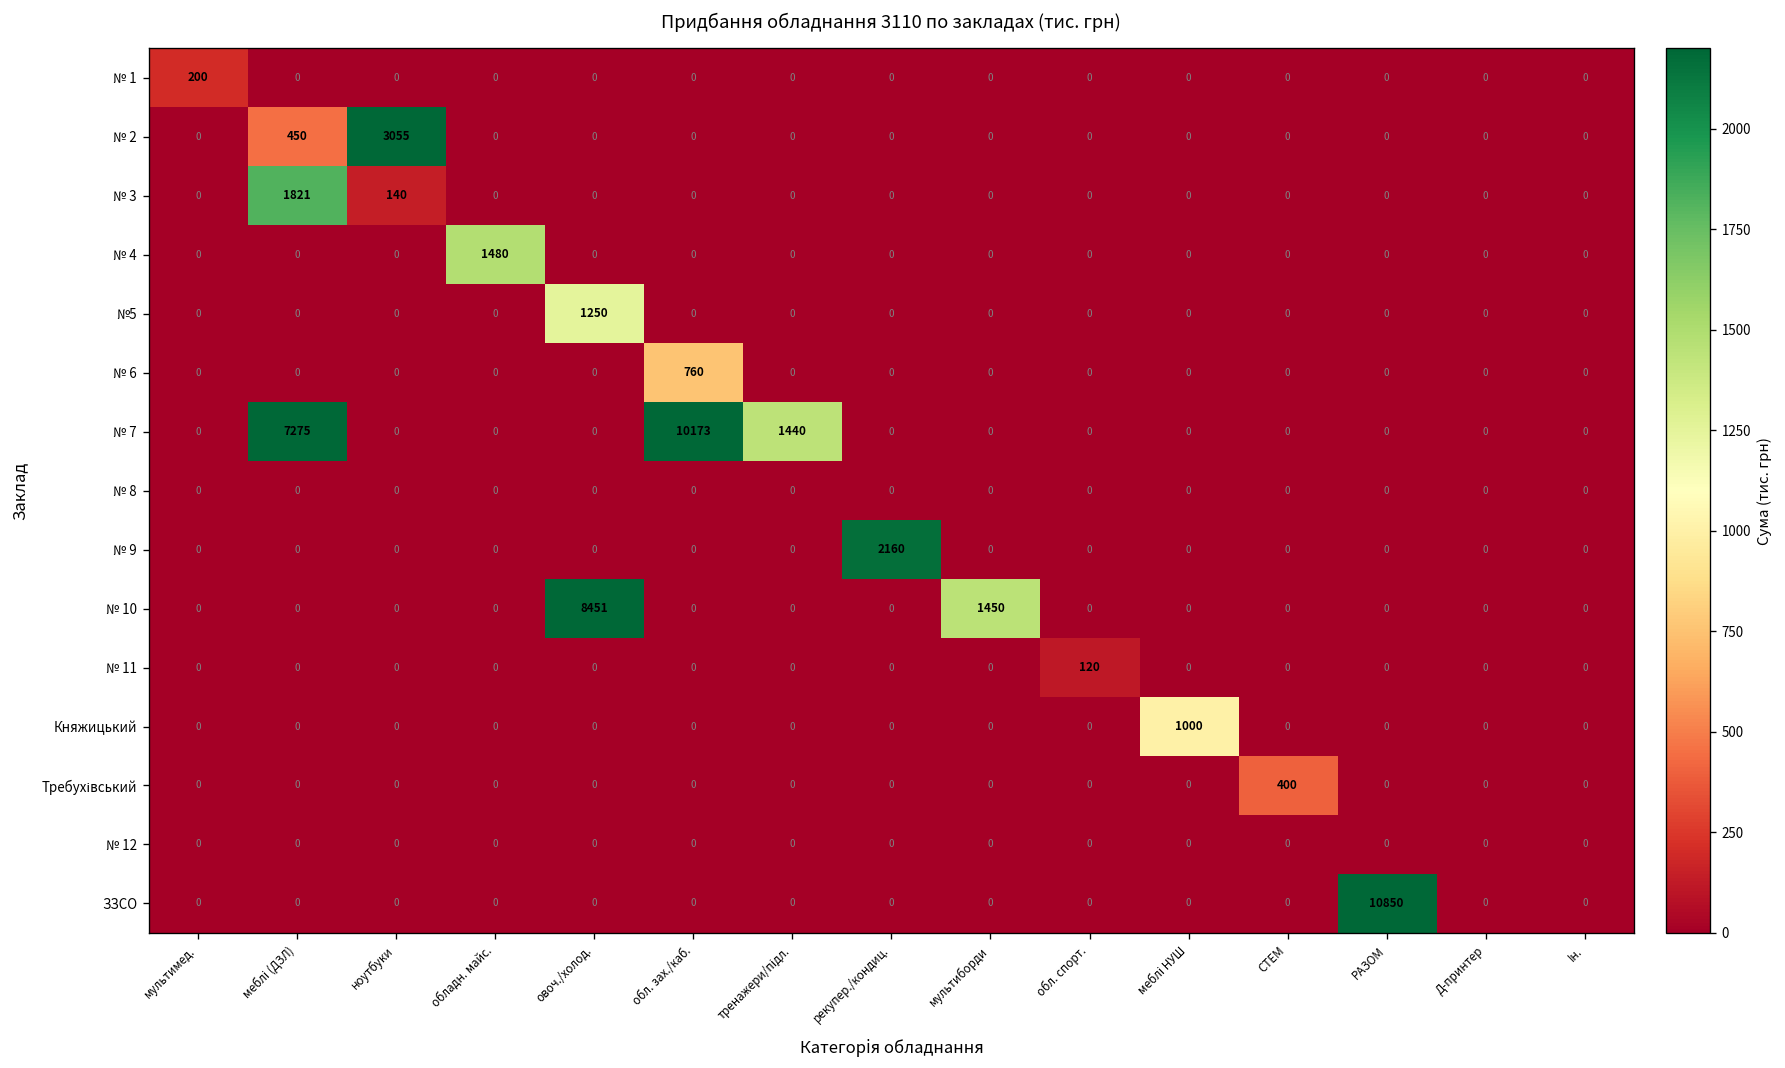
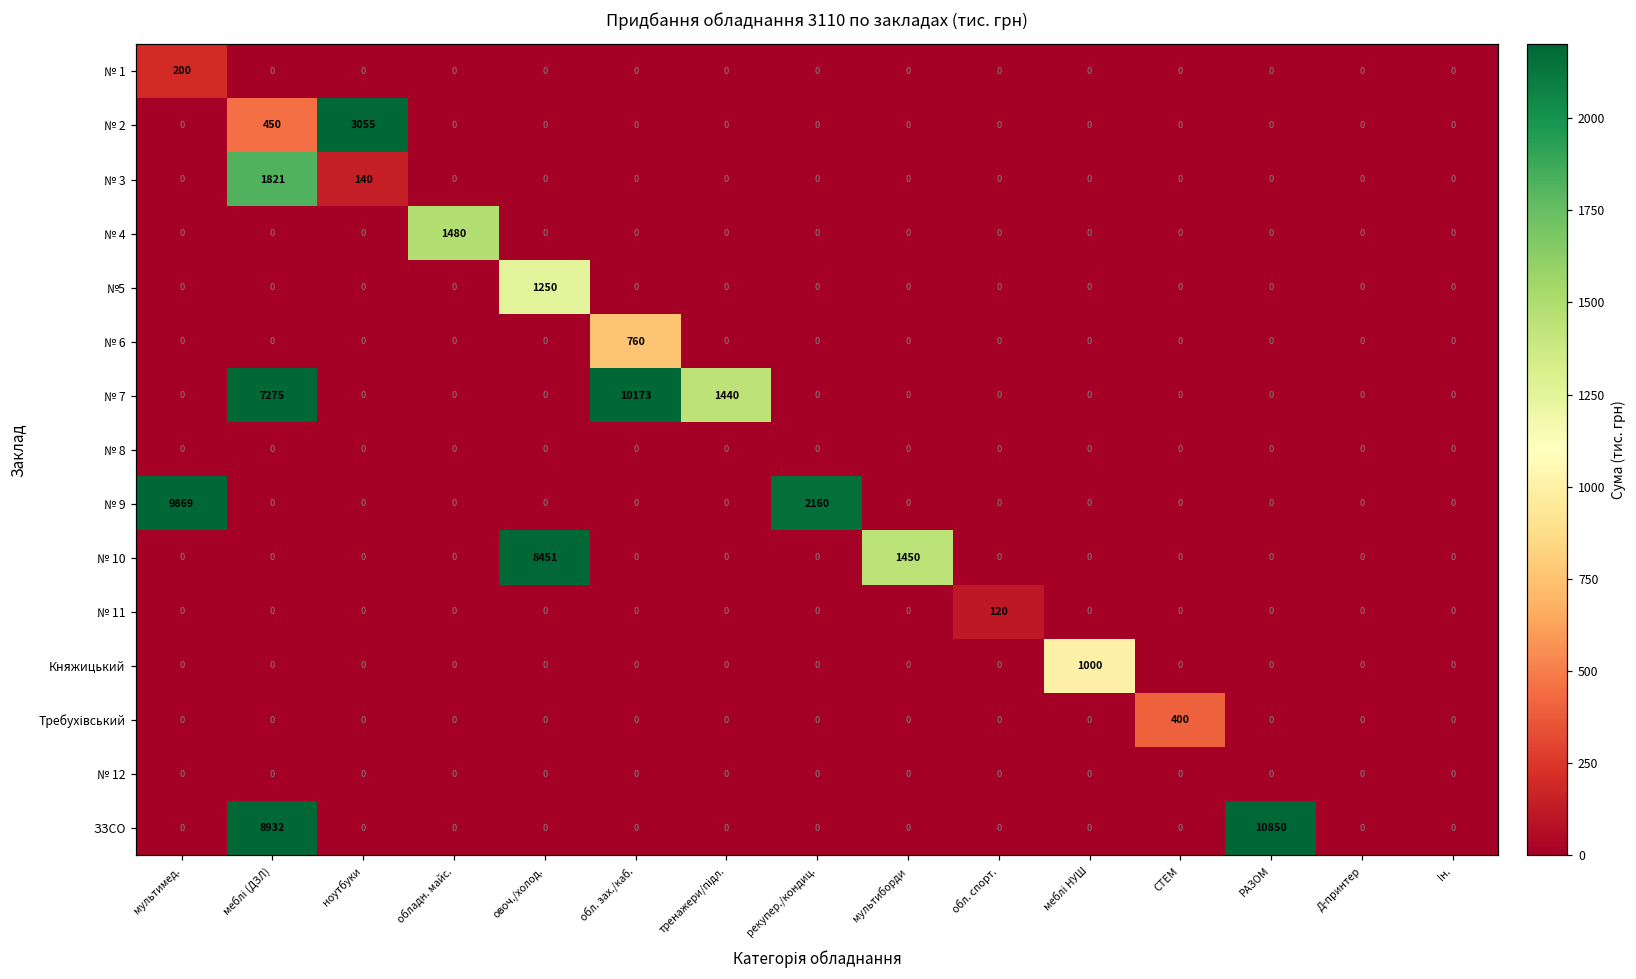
  {
    "№ 9": {
-     "мультимед.": 0,
+     "мультимед.": 9869,
      "меблі (ДЗЛ)": 0,
      "ноутбуки": 0,
      "обладн. майс.": 0,
      "овоч./холод.": 0,
      "обл. зах./каб.": 0,
      "тренажери/підл.": 0,
      "рекупер./кондиц.": 2160,
      "мультиборди": 0,
      "обл. спорт.": 0,
      "меблі НУШ": 0,
      "СТЕМ": 0,
      "РАЗОМ": 0,
      "Д-принтер": 0,
      "Ін.": 0
    },
    "ЗЗСО": {
      "мультимед.": 0,
-     "меблі (ДЗЛ)": 0,
+     "меблі (ДЗЛ)": 8932,
      "ноутбуки": 0,
      "обладн. майс.": 0,
      "овоч./холод.": 0,
      "обл. зах./каб.": 0,
      "тренажери/підл.": 0,
      "рекупер./кондиц.": 0,
      "мультиборди": 0,
      "обл. спорт.": 0,
      "меблі НУШ": 0,
      "СТЕМ": 0,
      "РАЗОМ": 10850,
      "Д-принтер": 0,
      "Ін.": 0
    }
  }
